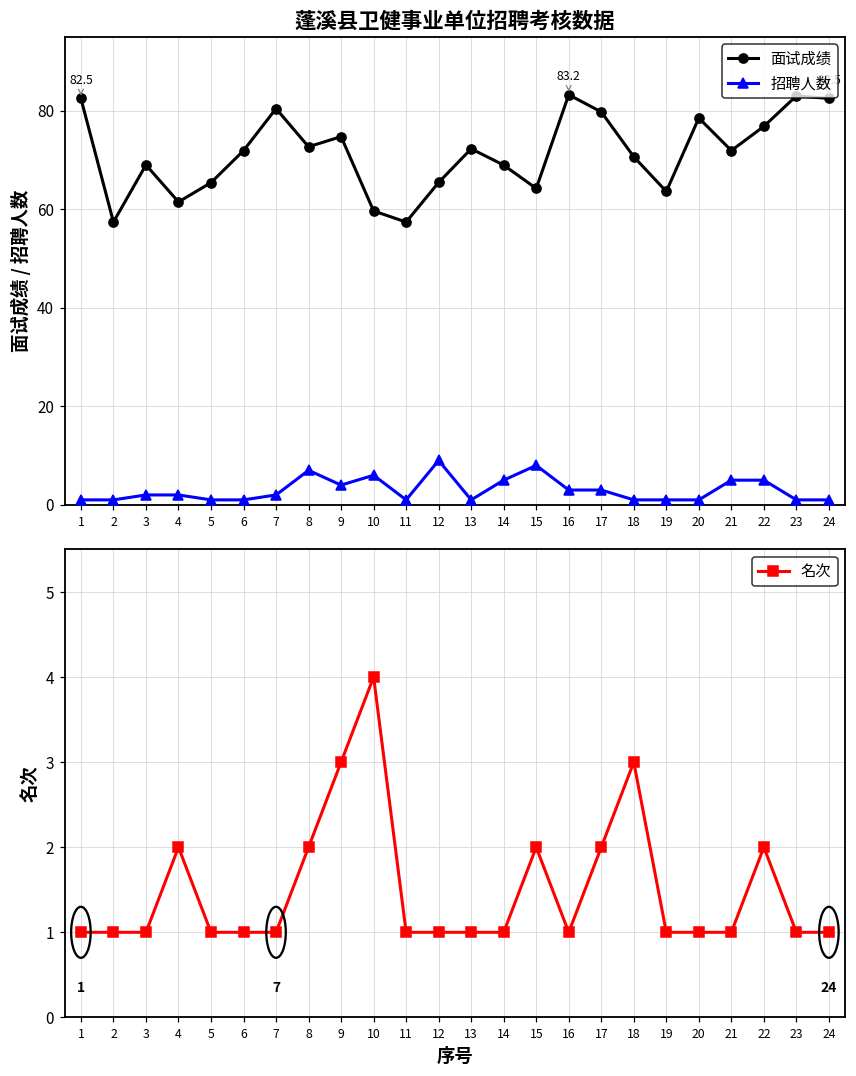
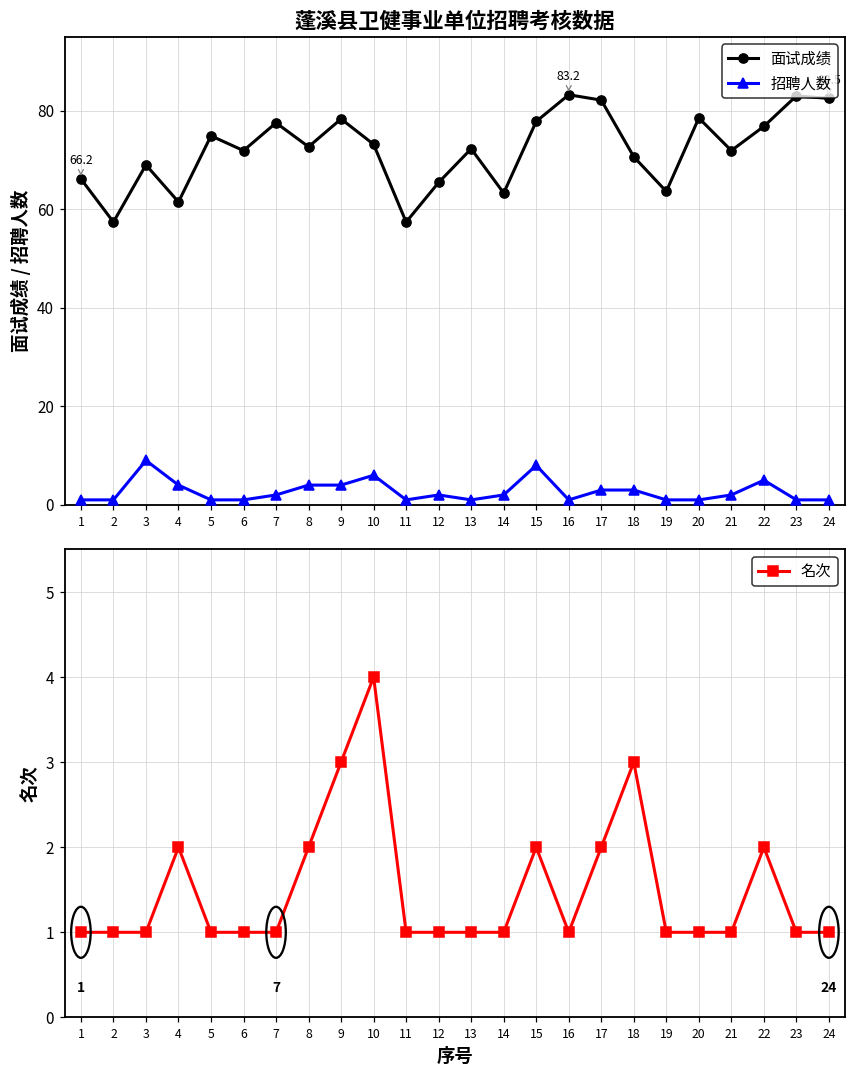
  {
    "蓬溪县卫健事业单位招聘考核数据": {
      "面试成绩": {
-       "1": 82.5,
-       "5": 65,
-       "7": 80,
-       "9": 75,
-       "10": 60,
-       "14": 69,
-       "15": 64,
+       "1": 66.2,
+       "5": 75,
+       "7": 78,
+       "9": 78,
+       "10": 73,
+       "14": 63,
+       "15": 78,
        "16": 83.2,
-       "17": 80
+       "17": 82
      },
      "招聘人数": {
        "1": 1,
        "2": 1,
-       "3": 2,
-       "4": 2,
+       "3": 9,
+       "4": 4,
        "5": 1,
        "6": 1,
        "7": 2,
-       "8": 7,
+       "8": 4,
        "9": 4,
        "10": 6,
        "11": 1,
-       "12": 9,
+       "12": 2,
        "13": 1,
-       "14": 5,
+       "14": 2,
        "15": 8,
-       "16": 3,
+       "16": 1,
        "17": 3,
-       "18": 1,
+       "18": 3,
        "19": 1,
        "20": 1,
-       "21": 5,
+       "21": 2,
        "22": 5,
        "23": 1,
        "24": 1
      }
    }
  }
